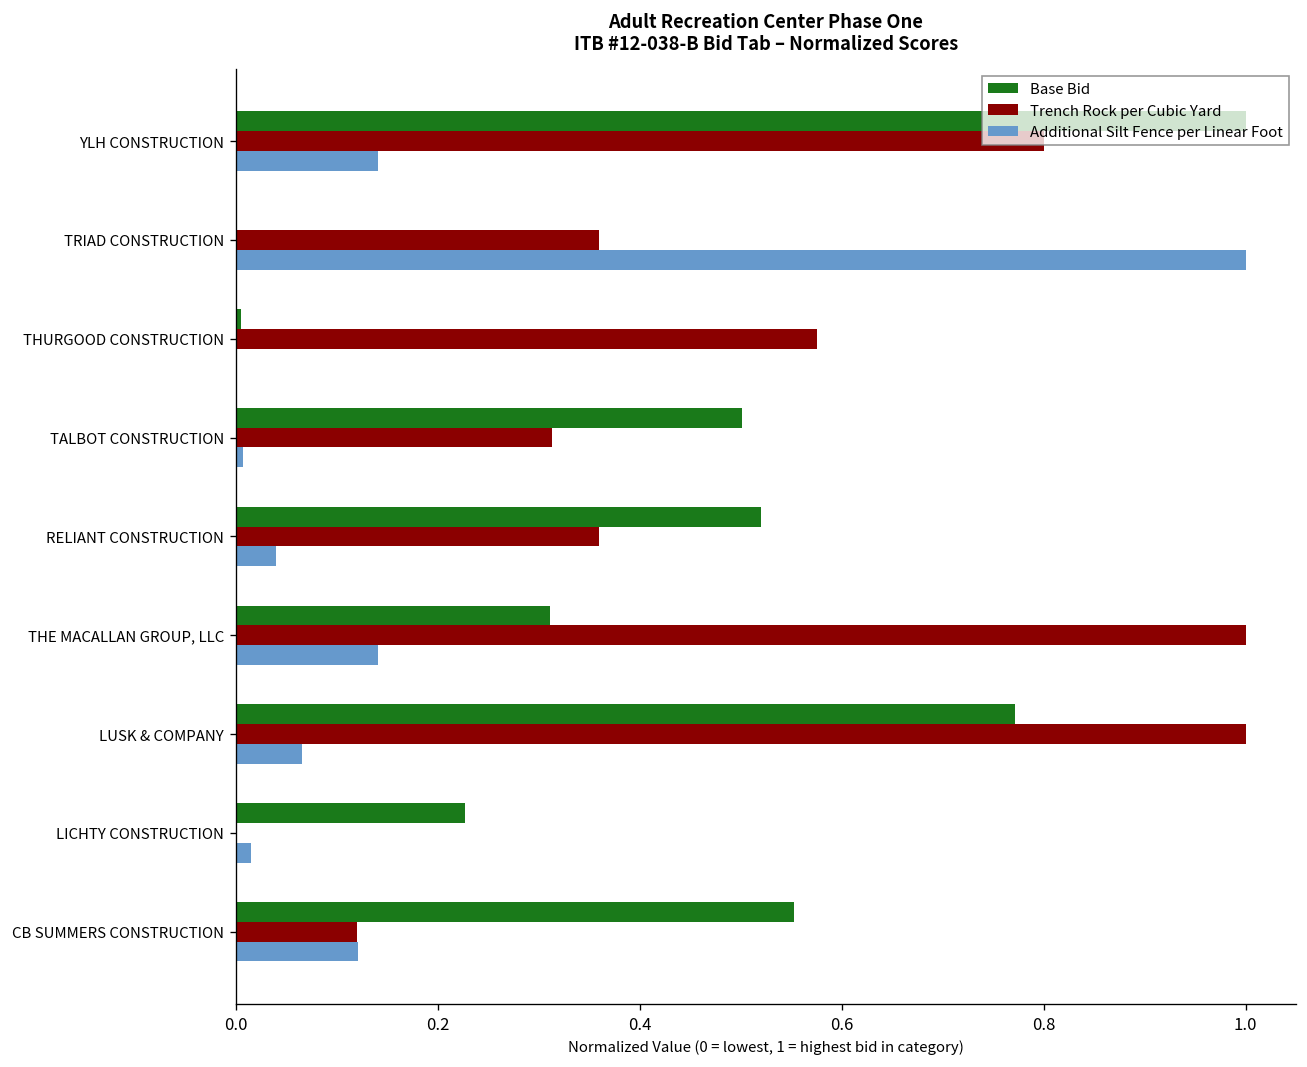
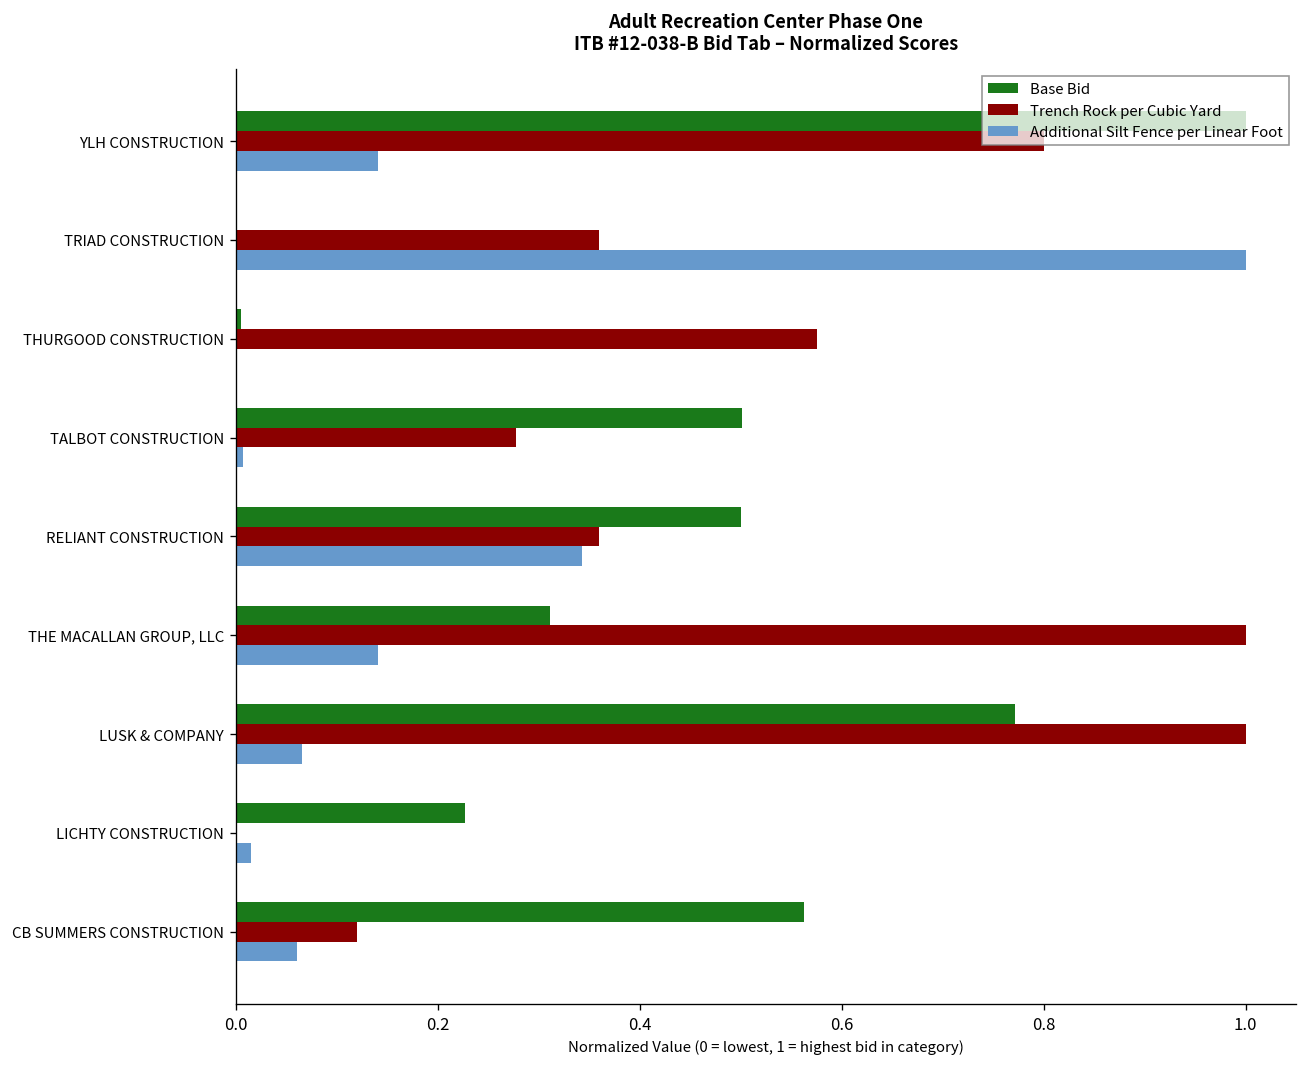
  {
    "Base Bid": {
      "TRIAD CONSTRUCTION": 0.00,
      "THURGOOD CONSTRUCTION": 0.01,
      "TALBOT CONSTRUCTION": 0.50,
-     "RELIANT CONSTRUCTION": 0.52,
+     "RELIANT CONSTRUCTION": 0.50,
      "THE MACALLAN GROUP, LLC": 0.31,
      "LUSK & COMPANY": 0.77,
      "LICHTY CONSTRUCTION": 0.23,
-     "CB SUMMERS CONSTRUCTION": 0.55
+     "CB SUMMERS CONSTRUCTION": 0.56
    },
    "Trench Rock per Cubic Yard": {
      "TRIAD CONSTRUCTION": 0.36,
      "THURGOOD CONSTRUCTION": 0.58,
-     "TALBOT CONSTRUCTION": 0.31,
+     "TALBOT CONSTRUCTION": 0.28,
      "RELIANT CONSTRUCTION": 0.36,
      "THE MACALLAN GROUP, LLC": 1.00,
      "LUSK & COMPANY": 1.00,
      "LICHTY CONSTRUCTION": 0.00,
      "CB SUMMERS CONSTRUCTION": 0.12
    },
    "Additional Silt Fence per Linear Foot": {
      "YLH CONSTRUCTION": 0.14,
      "TRIAD CONSTRUCTION": 1.00,
      "THURGOOD CONSTRUCTION": 0.00,
      "TALBOT CONSTRUCTION": 0.01,
-     "RELIANT CONSTRUCTION": 0.04,
+     "RELIANT CONSTRUCTION": 0.34,
      "THE MACALLAN GROUP, LLC": 0.14,
      "LUSK & COMPANY": 0.07,
      "LICHTY CONSTRUCTION": 0.02,
-     "CB SUMMERS CONSTRUCTION": 0.12
+     "CB SUMMERS CONSTRUCTION": 0.06
    }
  }
